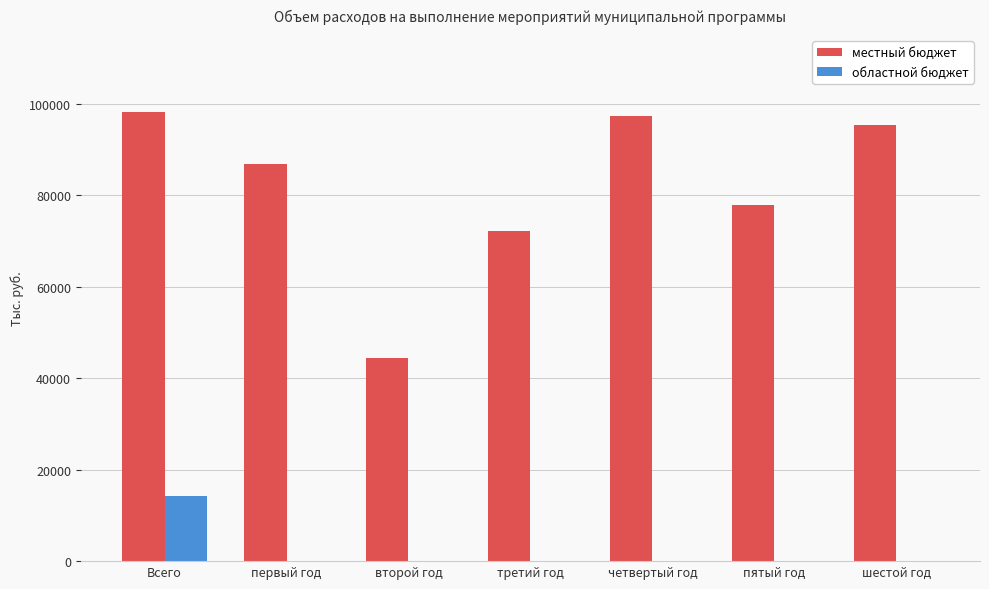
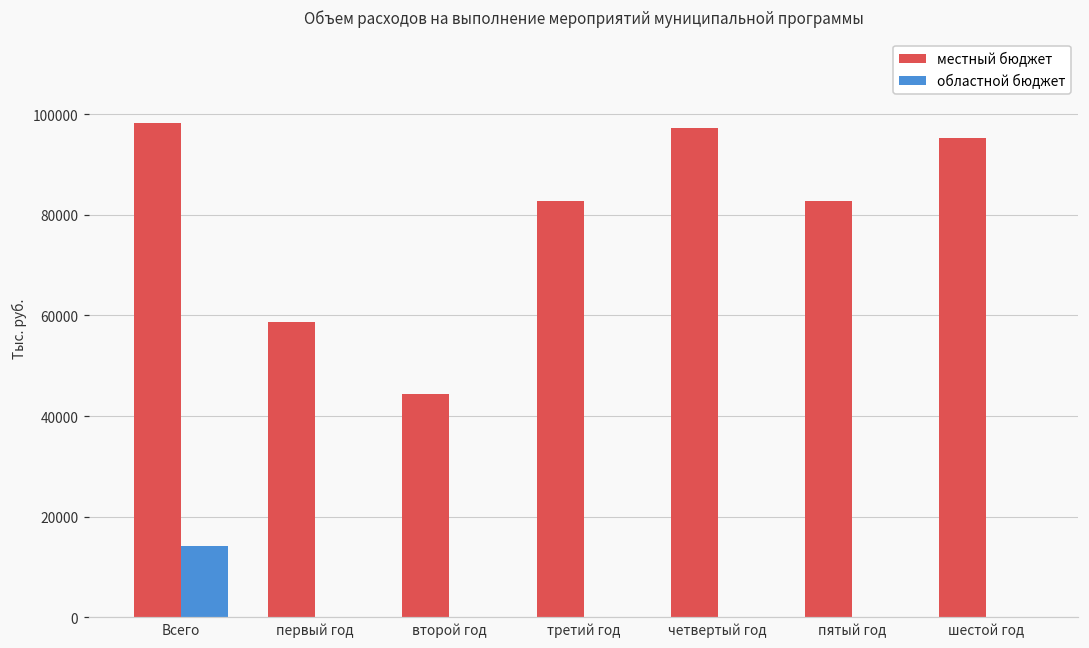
  {
    "местный бюджет": {
      "Всего": 98000,
-     "первый год": 87000,
+     "первый год": 59000,
      "второй год": 44000,
-     "третий год": 72000,
+     "третий год": 83000,
      "четвертый год": 97000,
-     "пятый год": 78000,
+     "пятый год": 83000,
      "шестой год": 95000
    },
    "областной бюджет": {
      "Всего": 14000
    }
  }
